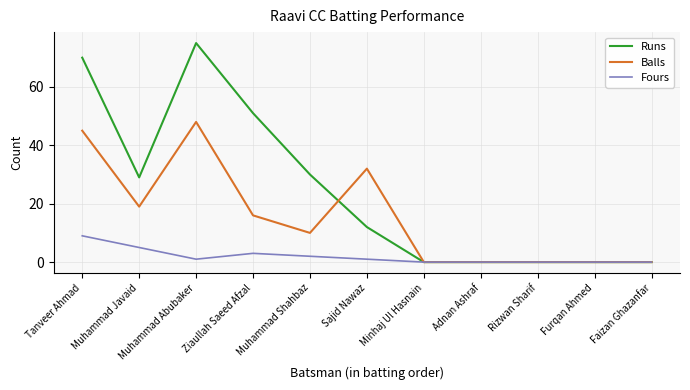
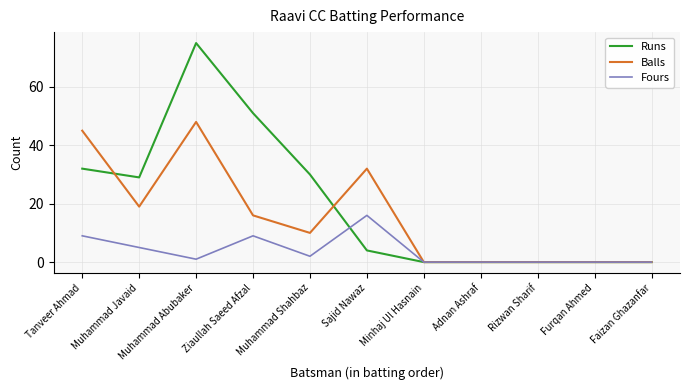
  {
    "Runs": {
-     "Tanveer Ahmad": 70,
+     "Tanveer Ahmad": 32,
      "Muhammad Javaid": 29,
      "Muhammad Abubaker": 75,
      "Ziaullah Saeed Afzal": 51,
      "Muhammad Shahbaz": 30,
-     "Sajid Nawaz": 12
+     "Sajid Nawaz": 4
    },
    "Balls": {
      "Tanveer Ahmad": 45,
      "Muhammad Javaid": 19,
      "Muhammad Abubaker": 48,
      "Ziaullah Saeed Afzal": 16,
      "Muhammad Shahbaz": 10,
      "Sajid Nawaz": 32
    },
    "Fours": {
      "Tanveer Ahmad": 9,
      "Muhammad Javaid": 5,
      "Muhammad Abubaker": 1,
-     "Ziaullah Saeed Afzal": 3,
+     "Ziaullah Saeed Afzal": 9,
      "Muhammad Shahbaz": 2,
-     "Sajid Nawaz": 1
+     "Sajid Nawaz": 16
    }
  }
